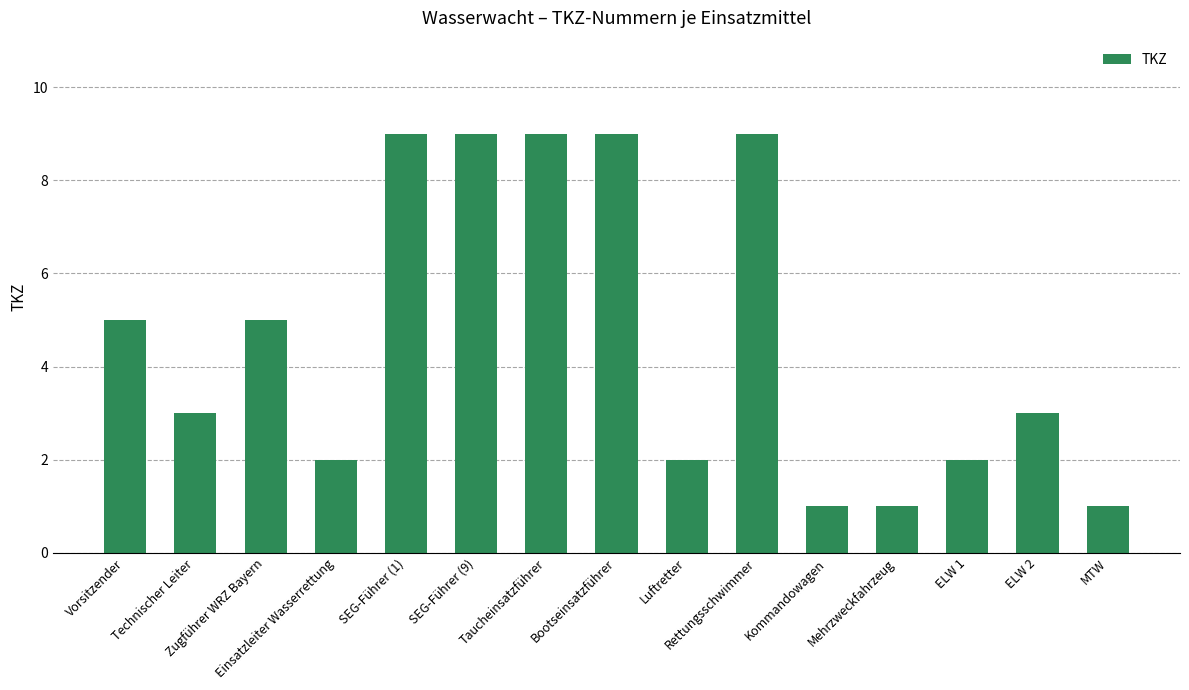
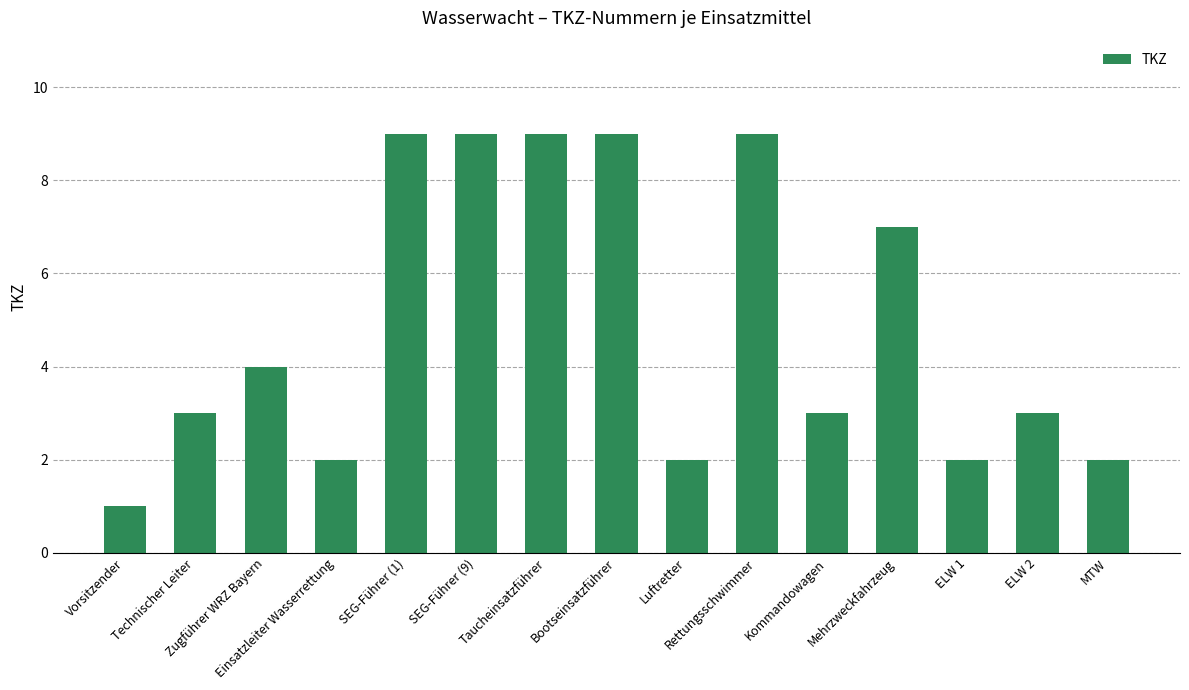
  {
-   "Vorsitzender": 5,
+   "Vorsitzender": 1,
    "Technischer Leiter": 3,
-   "Zugführer WRZ Bayern": 5,
+   "Zugführer WRZ Bayern": 4,
    "Einsatzleiter Wasserrettung": 2,
    "SEG-Führer (1)": 9,
    "SEG-Führer (9)": 9,
    "Taucheinsatzführer": 9,
    "Bootseinsatzführer": 9,
    "Luftretter": 2,
    "Rettungsschwimmer": 9,
-   "Kommandowagen": 1,
-   "Mehrzweckfahrzeug": 1,
+   "Kommandowagen": 3,
+   "Mehrzweckfahrzeug": 7,
    "ELW 1": 2,
    "ELW 2": 3,
-   "MTW": 1
+   "MTW": 2
  }
